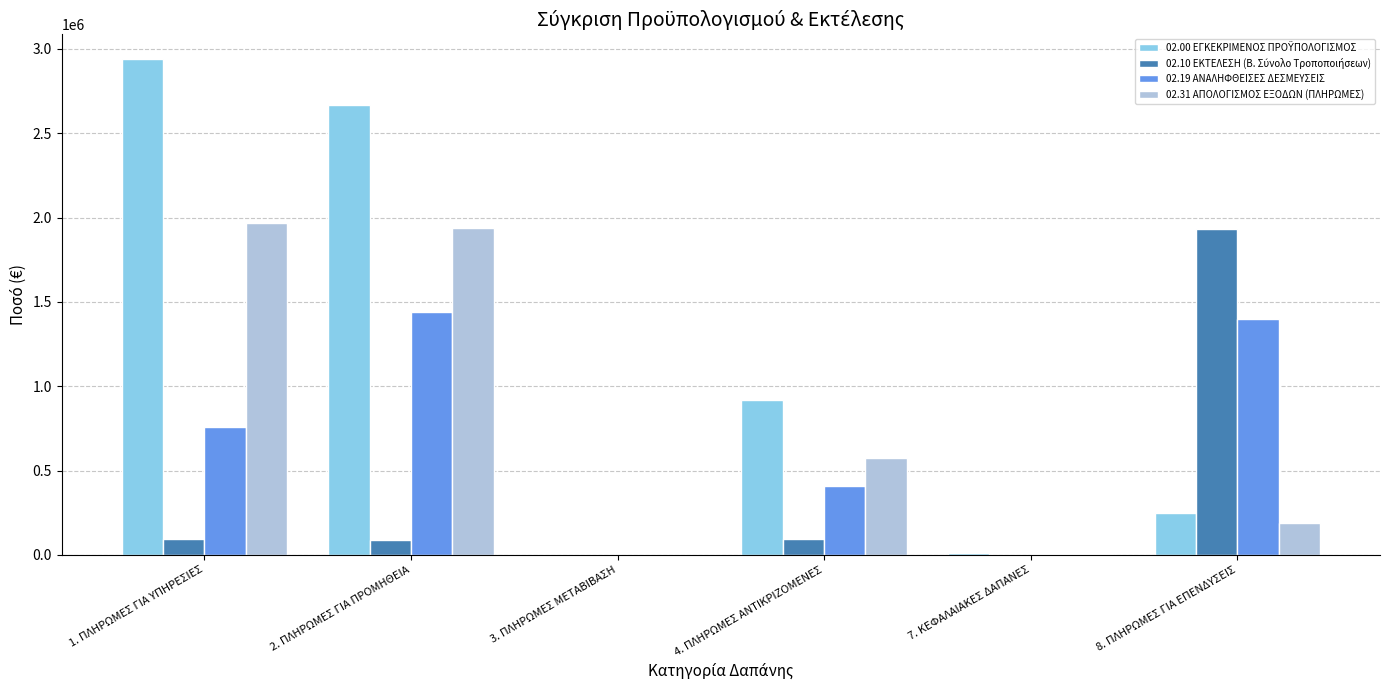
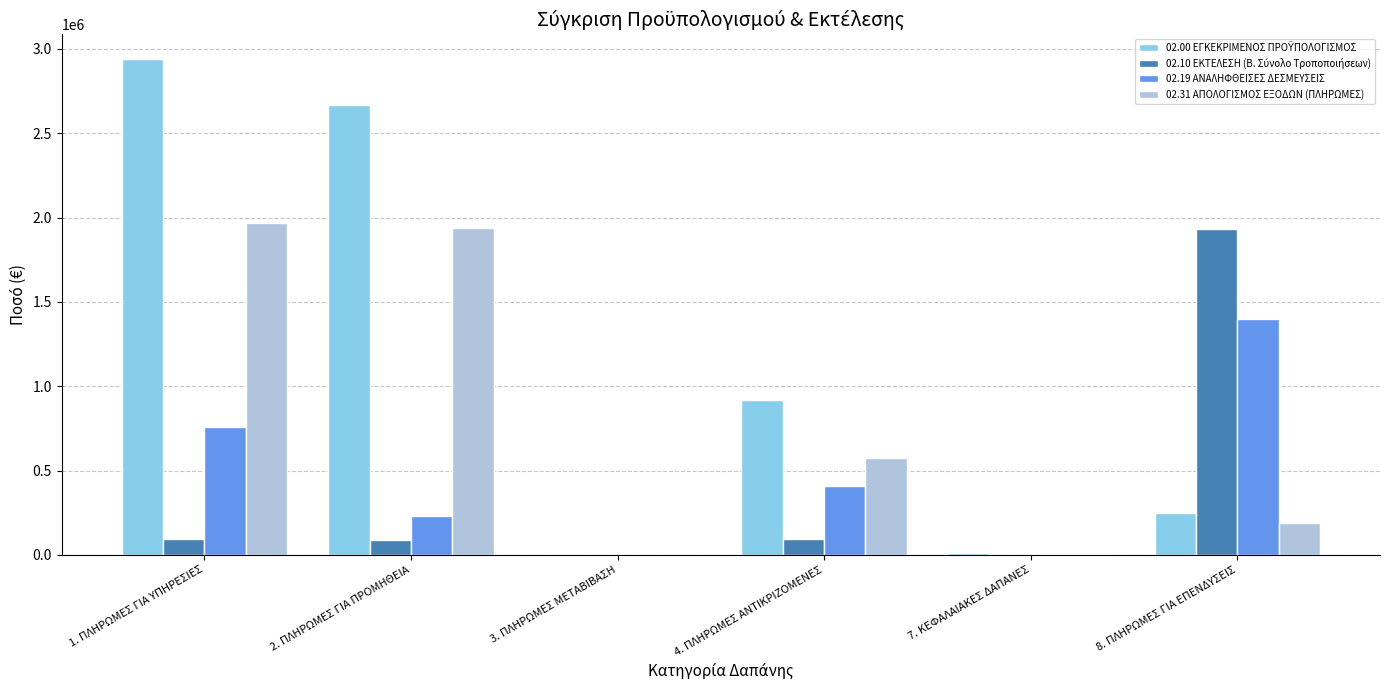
  {
    "02.10 ΕΚΤΕΛΕΣΗ (Β. Σύνολο Τροποποιήσεων)": {
      "1. ΠΛΗΡΩΜΕΣ ΓΙΑ ΥΠΗΡΕΣΙΕΣ": 90000,
      "2. ΠΛΗΡΩΜΕΣ ΓΙΑ ΠΡΟΜΗΘΕΙΑ": 90000,
      "4. ΠΛΗΡΩΜΕΣ ΑΝΤΙΚΡΙΖΟΜΕΝΕΣ": 100000,
      "7. ΚΕΦΑΛΑΙΑΚΕΣ ΔΑΠΑΝΕΣ": 0,
      "8. ΠΛΗΡΩΜΕΣ ΓΙΑ ΕΠΕΝΔΥΣΕΙΣ": 1930000
    },
    "02.19 ΑΝΑΛΗΦΘΕΙΣΕΣ ΔΕΣΜΕΥΣΕΙΣ": {
      "1. ΠΛΗΡΩΜΕΣ ΓΙΑ ΥΠΗΡΕΣΙΕΣ": 760000,
-     "2. ΠΛΗΡΩΜΕΣ ΓΙΑ ΠΡΟΜΗΘΕΙΑ": 1440000,
+     "2. ΠΛΗΡΩΜΕΣ ΓΙΑ ΠΡΟΜΗΘΕΙΑ": 230000,
      "4. ΠΛΗΡΩΜΕΣ ΑΝΤΙΚΡΙΖΟΜΕΝΕΣ": 410000,
      "8. ΠΛΗΡΩΜΕΣ ΓΙΑ ΕΠΕΝΔΥΣΕΙΣ": 1400000
    }
  }
